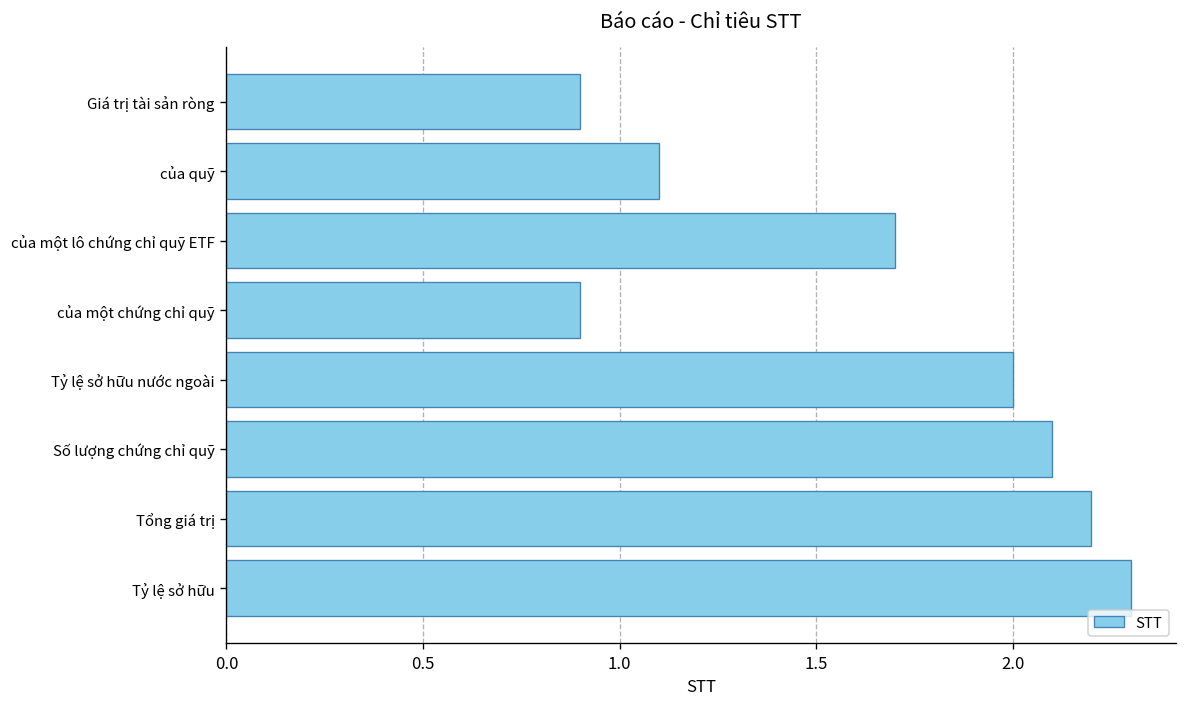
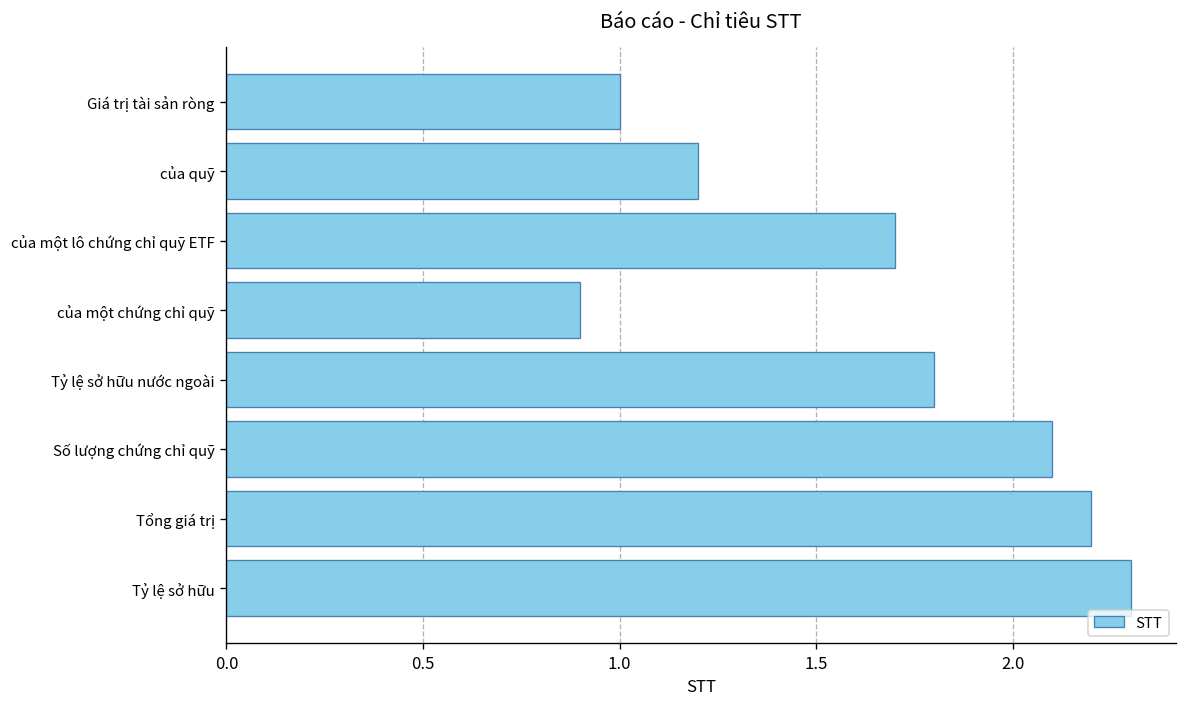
  {
-   "Giá trị tài sản ròng": 0.9,
-   "của quỹ": 1.1,
+   "Giá trị tài sản ròng": 1.0,
+   "của quỹ": 1.2,
    "của một lô chứng chỉ quỹ ETF": 1.7,
    "của một chứng chỉ quỹ": 0.9,
-   "Tỷ lệ sở hữu nước ngoài": 2.0,
+   "Tỷ lệ sở hữu nước ngoài": 1.8,
    "Số lượng chứng chỉ quỹ": 2.1,
    "Tổng giá trị": 2.2,
    "Tỷ lệ sở hữu": 2.3
  }
